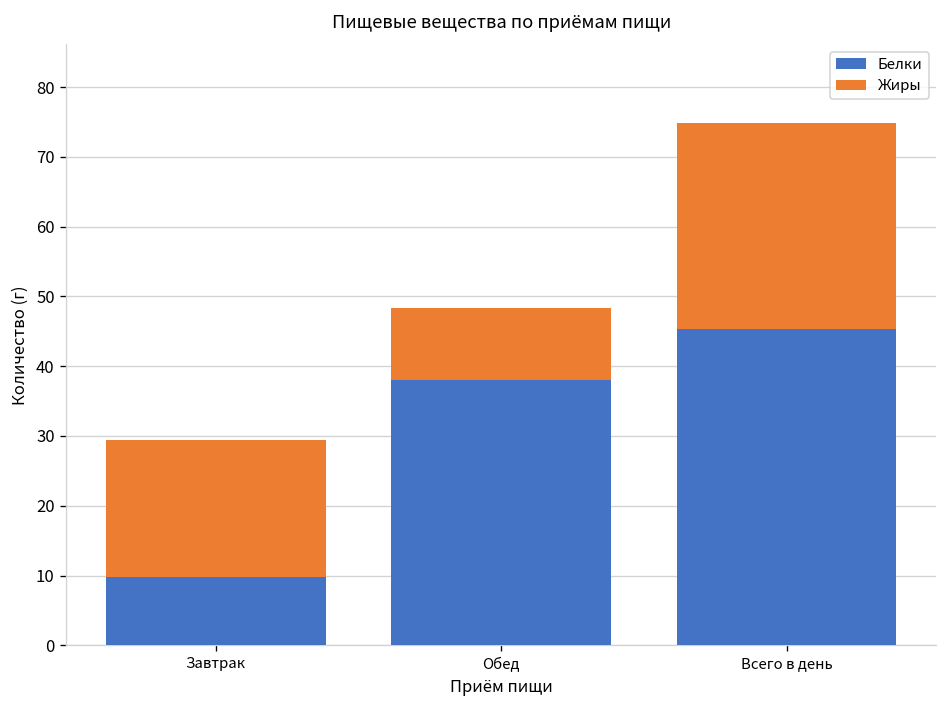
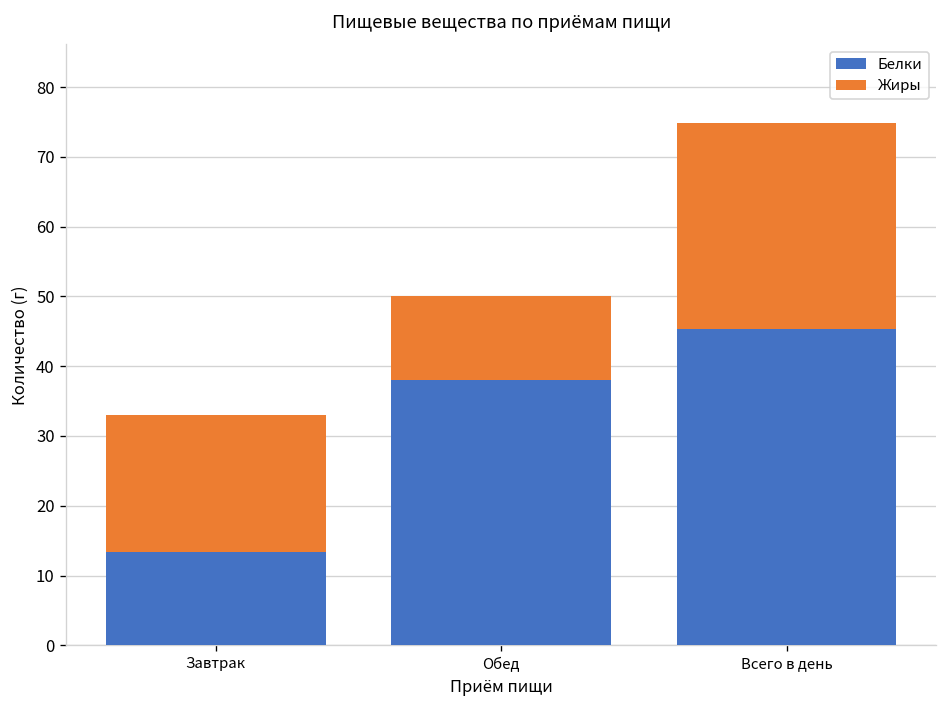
  {
    "Белки": {
-     "Завтрак": 10,
+     "Завтрак": 13,
      "Обед": 38,
      "Всего в день": 45
    },
    "Жиры": {
      "Завтрак": 20,
-     "Обед": 10,
+     "Обед": 12,
      "Всего в день": 30
    }
  }
